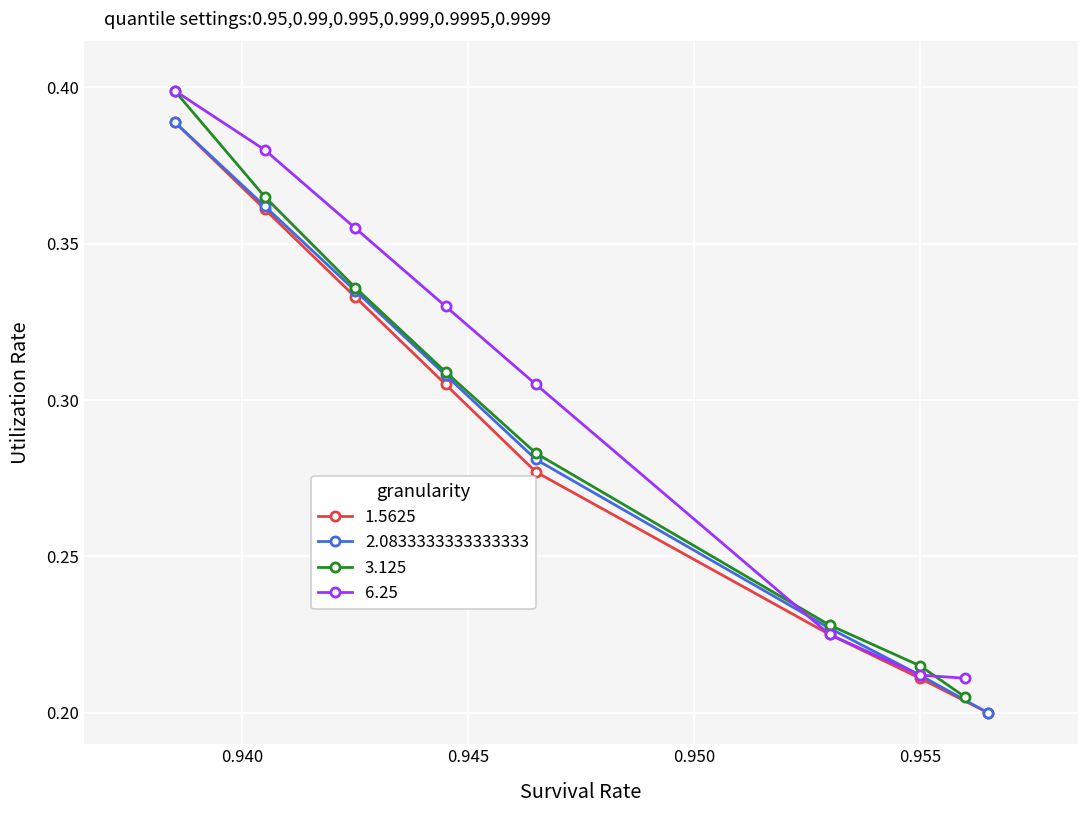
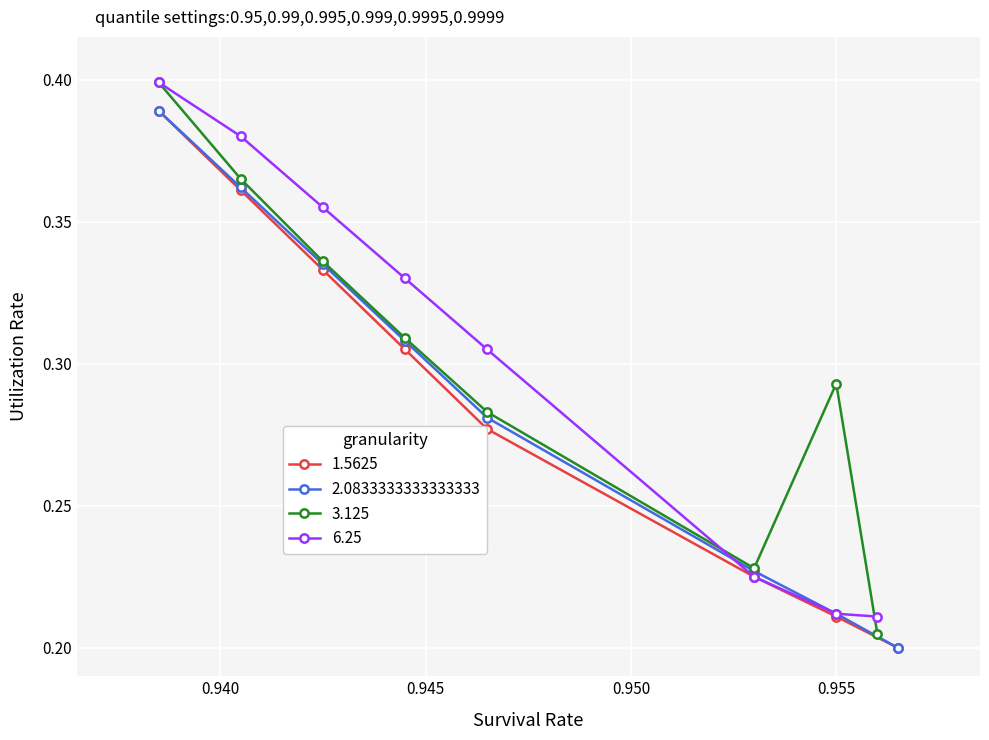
  {
    "1.5625": {
      "0.955": 0.211
    },
    "3.125": {
-     "0.955": 0.215
+     "0.955": 0.293
    }
  }
